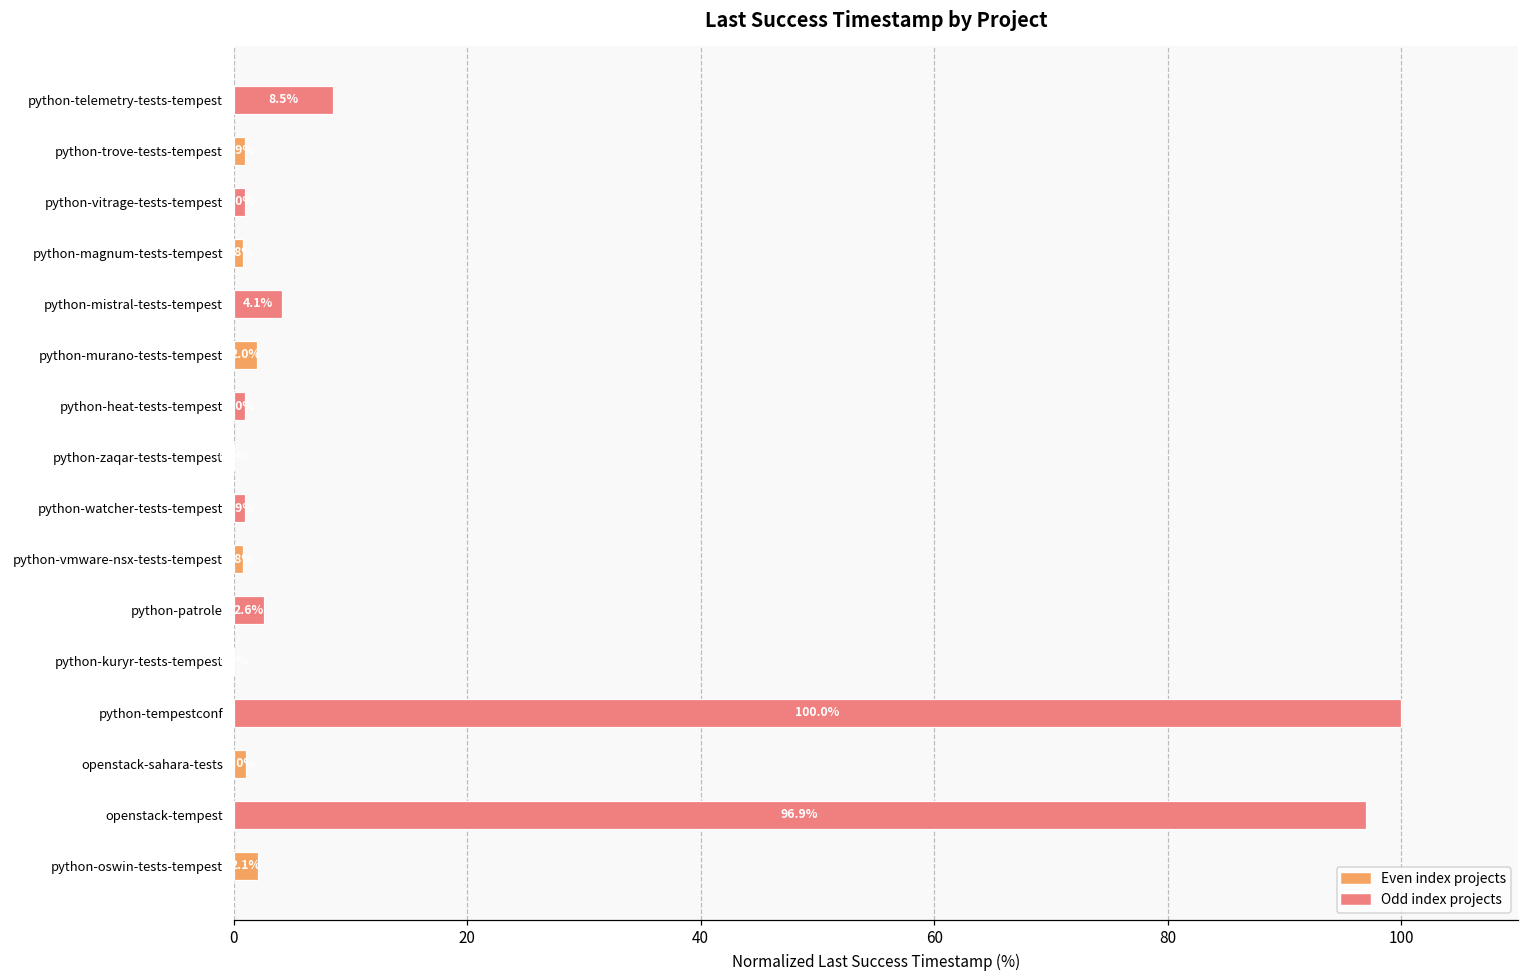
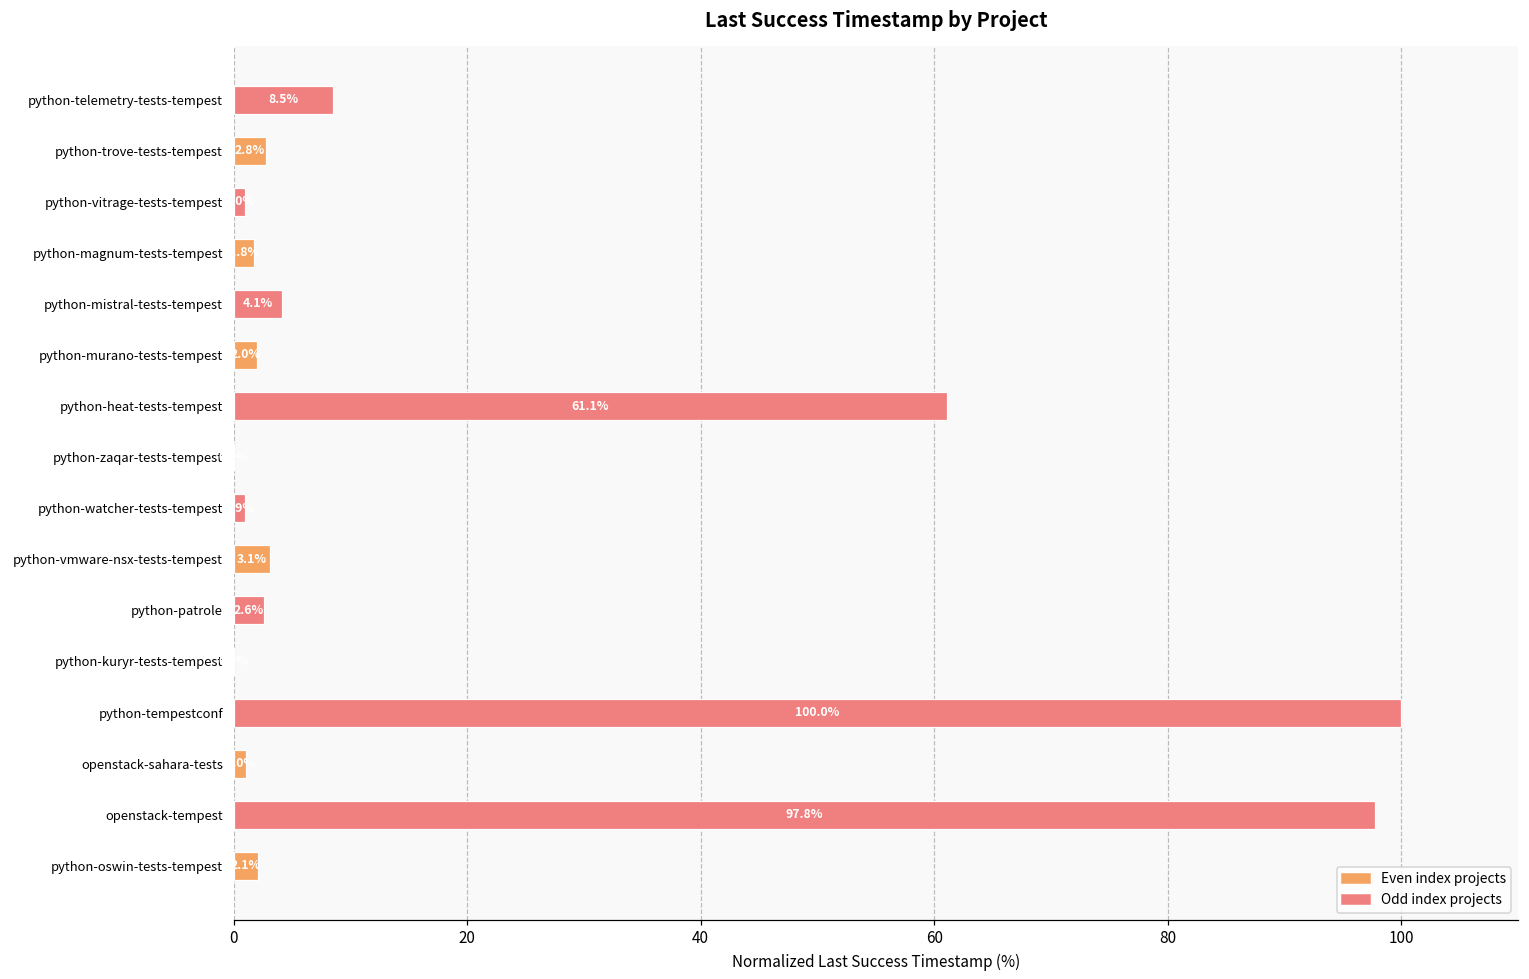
  {
    "python-telemetry-tests-tempest": "8.5%",
-   "python-trove-tests-tempest": "0.9",
-   "python-magnum-tests-tempest": "0.8",
+   "python-trove-tests-tempest": "2.8",
+   "python-magnum-tests-tempest": "1.8",
    "python-mistral-tests-tempest": "4.1%",
    "python-murano-tests-tempest": "2.0%",
-   "python-heat-tests-tempest": "1.0",
-   "python-vmware-nsx-tests-tempest": "0.8",
+   "python-heat-tests-tempest": "61.1",
+   "python-vmware-nsx-tests-tempest": "3.1",
    "python-patrole": "2.6%",
    "python-tempestconf": "100.0%",
-   "openstack-tempest": "96.9%",
+   "openstack-tempest": "97.8%",
    "python-oswin-tests-tempest": "2.1%"
  }
